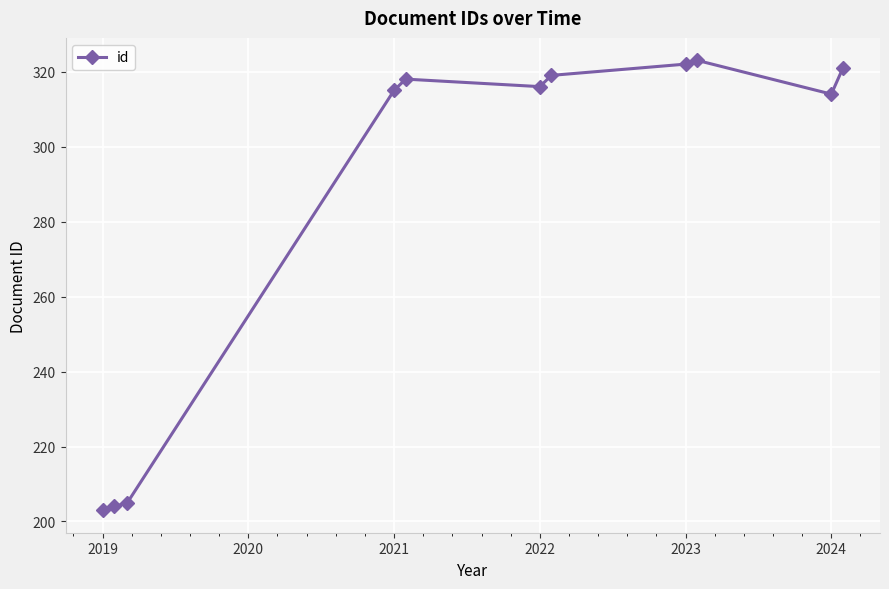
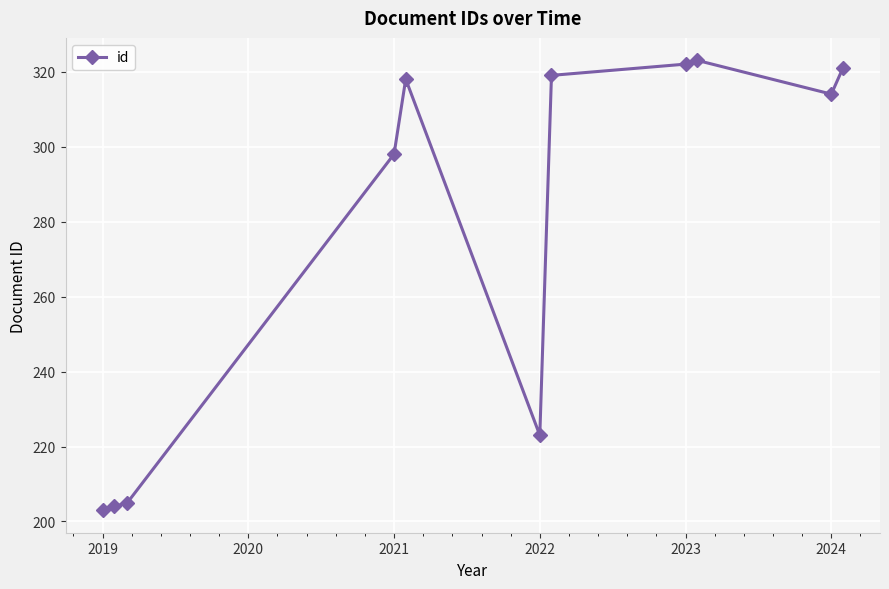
  {
    "2019": 203,
-   "2021": 315,
-   "2022": 316,
+   "2021": 298,
+   "2022": 223,
    "2023": 322,
    "2024": 314
  }
